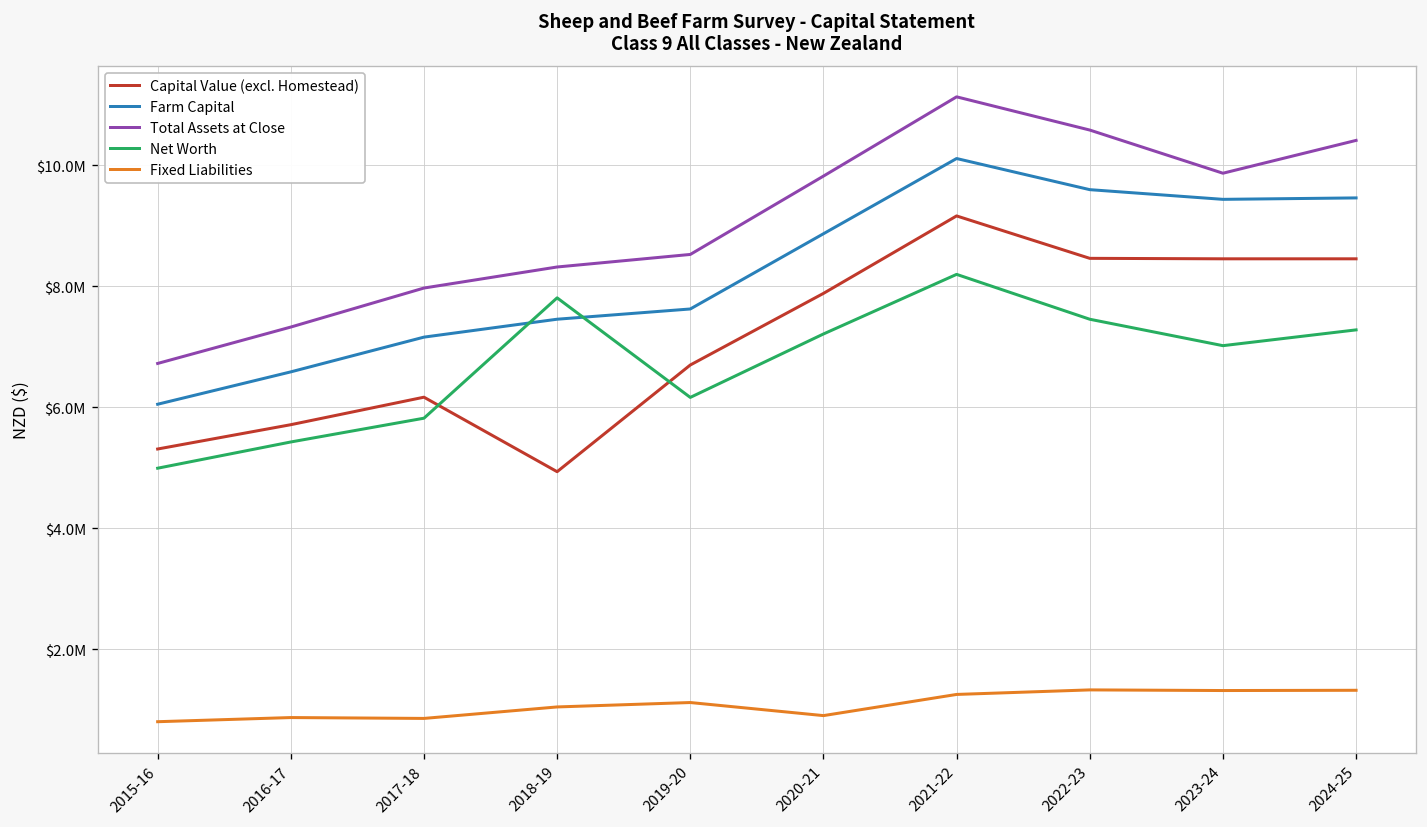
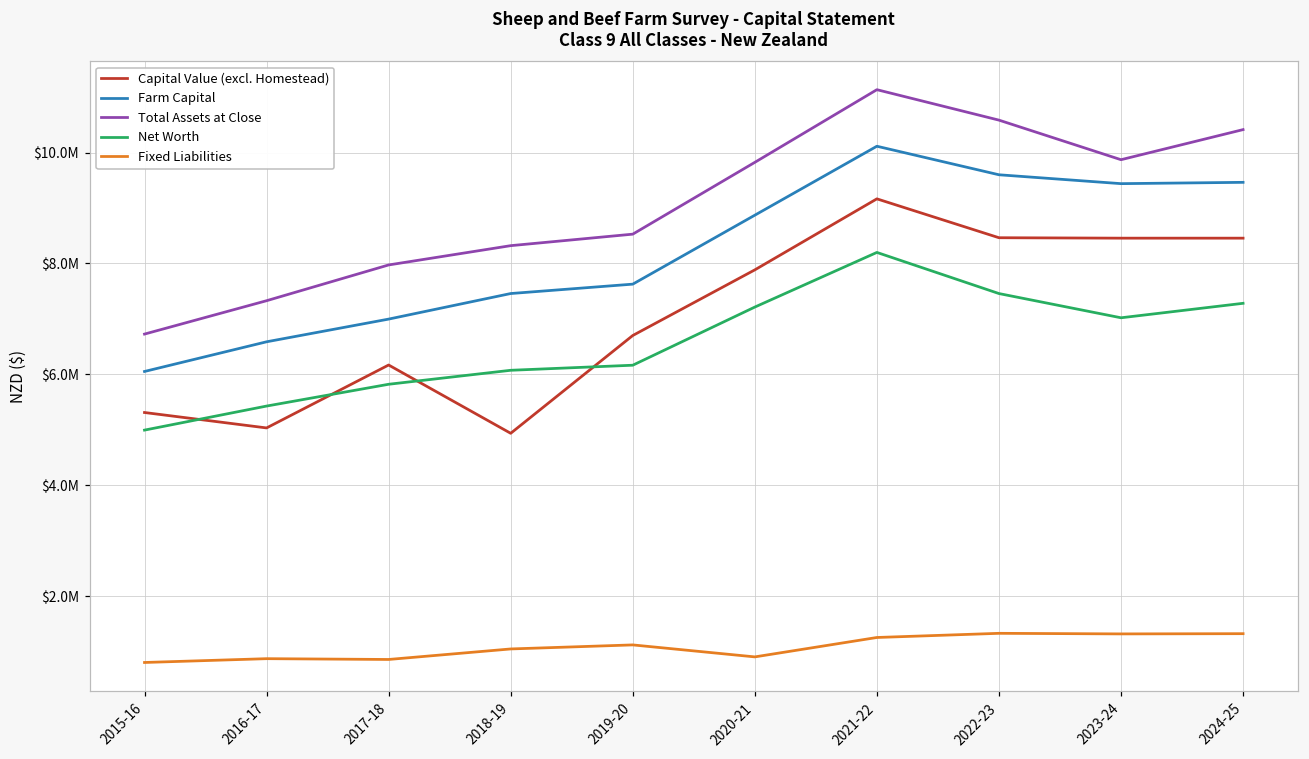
  {
    "Capital Value (excl. Homestead)": {
      "2015-16": "$5300000",
-     "2016-17": "$5700000",
+     "2016-17": "$5000000",
      "2017-18": "$6200000",
      "2018-19": "$4900000",
      "2019-20": "$6700000",
      "2020-21": "$7900000",
      "2021-22": "$9200000",
      "2022-23": "$8500000",
      "2023-24": "$8500000",
      "2024-25": "$8500000"
    },
    "Farm Capital": {
      "2015-16": "$6100000",
      "2016-17": "$6600000",
-     "2017-18": "$7200000",
+     "2017-18": "$7000000",
      "2018-19": "$7500000",
      "2019-20": "$7600000",
      "2020-21": "$8900000",
      "2021-22": "$10100000",
      "2022-23": "$9600000",
      "2023-24": "$9400000",
      "2024-25": "$9500000"
    },
    "Total Assets at Close": {
      "2015-16": "$6700000",
      "2016-17": "$7300000",
      "2017-18": "$8000000",
      "2018-19": "$8300000",
      "2019-20": "$8500000",
      "2020-21": "$9800000",
      "2021-22": "$11100000",
      "2022-23": "$10600000",
      "2023-24": "$9900000",
      "2024-25": "$10400000"
    },
    "Net Worth": {
      "2015-16": "$5000000",
      "2016-17": "$5400000",
      "2017-18": "$5800000",
-     "2018-19": "$7800000",
+     "2018-19": "$6100000",
      "2019-20": "$6200000",
      "2020-21": "$7200000",
      "2021-22": "$8200000",
      "2022-23": "$7500000",
      "2023-24": "$7000000",
      "2024-25": "$7300000"
    },
    "Fixed Liabilities": {
      "2015-16": "$800000",
      "2016-17": "$900000",
      "2017-18": "$900000",
      "2018-19": "$1000000",
      "2019-20": "$1100000",
      "2020-21": "$900000",
      "2021-22": "$1300000",
      "2022-23": "$1300000",
      "2023-24": "$1300000",
      "2024-25": "$1300000"
    }
  }
